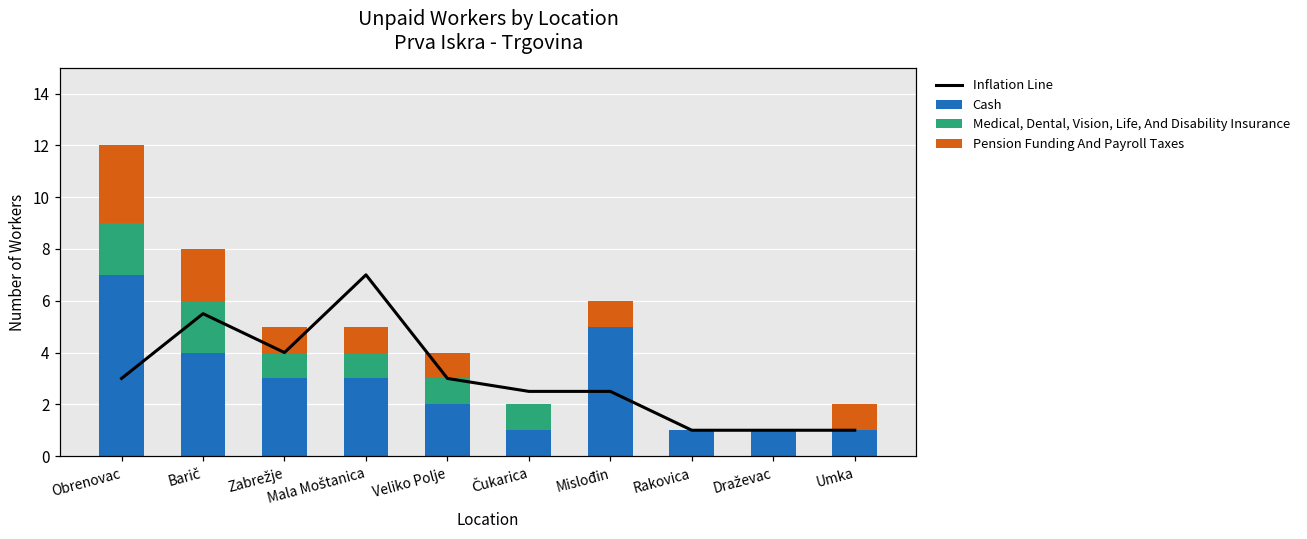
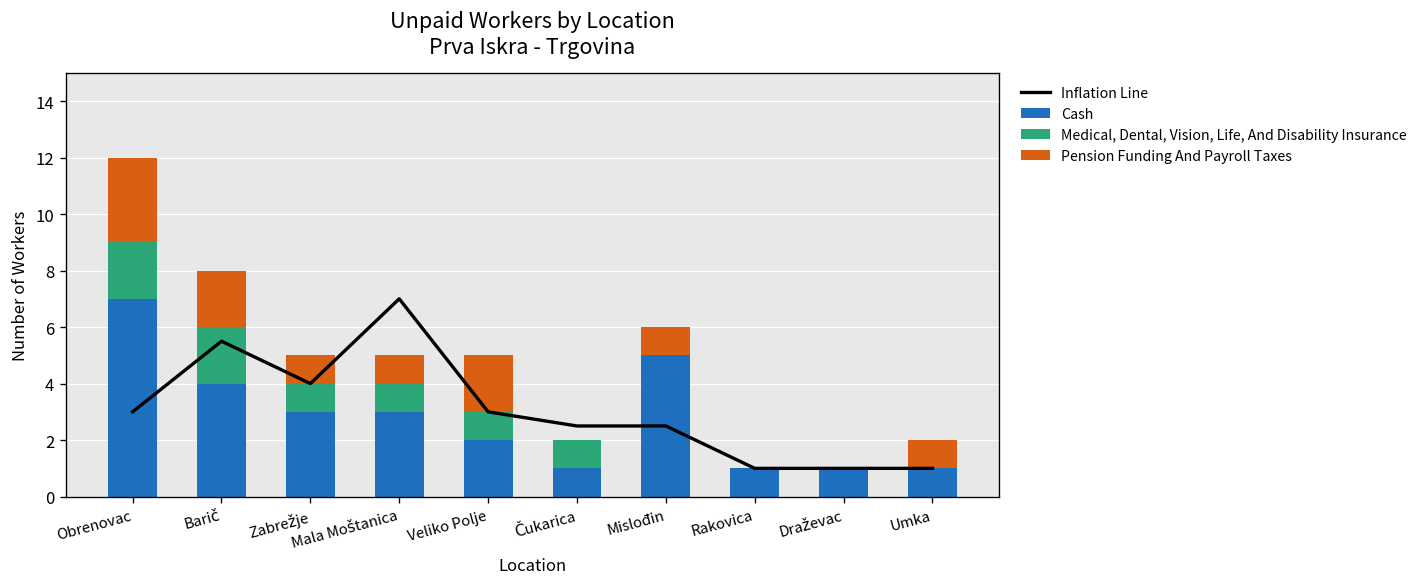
  {
    "Inflation Line": {
      "Obrenovac": 3,
      "Barič": 5.5,
      "Zabrežje": 4,
      "Mala Moštanica": 7,
      "Veliko Polje": 3,
      "Čukarica": 2.5,
      "Mislođin": 2.5,
      "Rakovica": 1,
      "Draževac": 1,
      "Umka": 1
    },
    "Cash": {
      "Obrenovac": 7,
      "Barič": 4,
      "Zabrežje": 3,
      "Mala Moštanica": 3,
      "Veliko Polje": 2,
      "Čukarica": 1,
      "Mislođin": 5,
      "Rakovica": 1,
      "Draževac": 1,
      "Umka": 1
    },
    "Medical, Dental, Vision, Life, And Disability Insurance": {
      "Obrenovac": 2,
      "Barič": 2,
      "Zabrežje": 1,
      "Mala Moštanica": 1,
      "Veliko Polje": 1,
      "Čukarica": 1,
      "Mislođin": 0,
      "Rakovica": 0,
      "Draževac": 0,
      "Umka": 0
    },
    "Pension Funding And Payroll Taxes": {
      "Obrenovac": 3,
      "Barič": 2,
      "Zabrežje": 1,
      "Mala Moštanica": 1,
-     "Veliko Polje": 1,
+     "Veliko Polje": 2,
      "Čukarica": 0,
      "Mislođin": 1,
      "Rakovica": 0,
      "Draževac": 0,
      "Umka": 1
    }
  }
